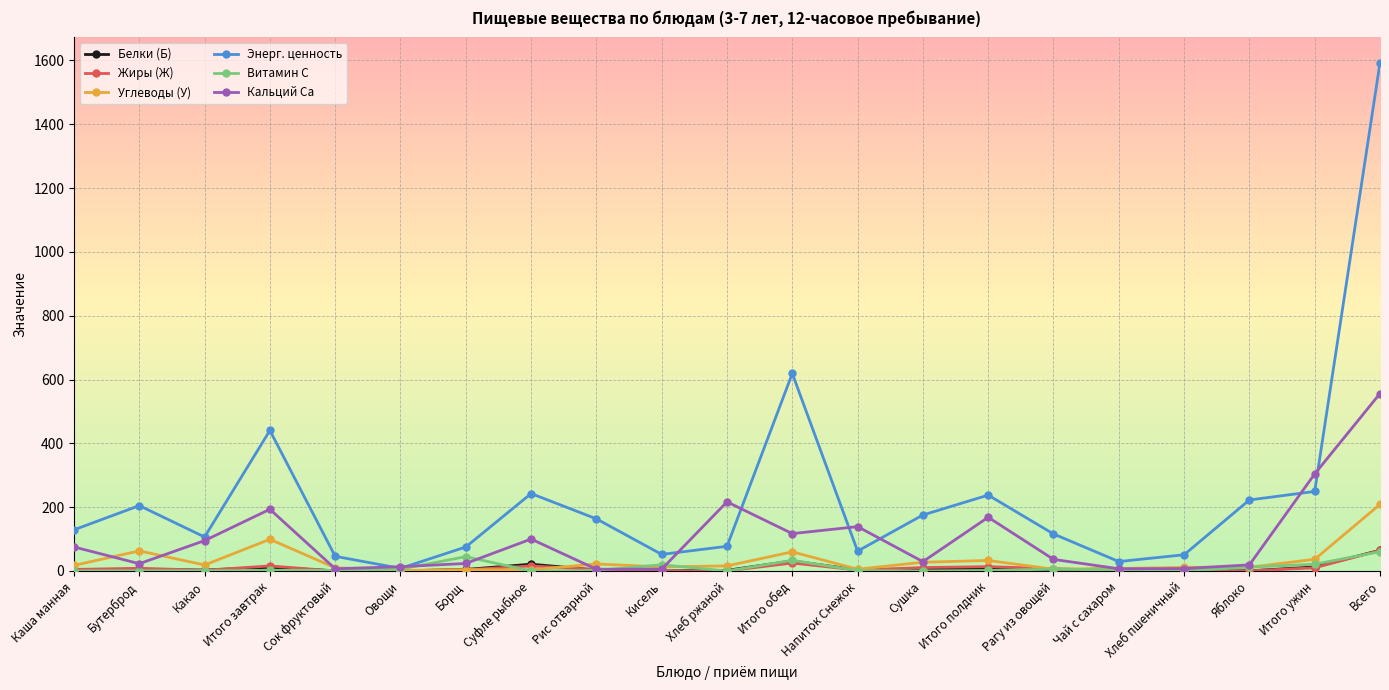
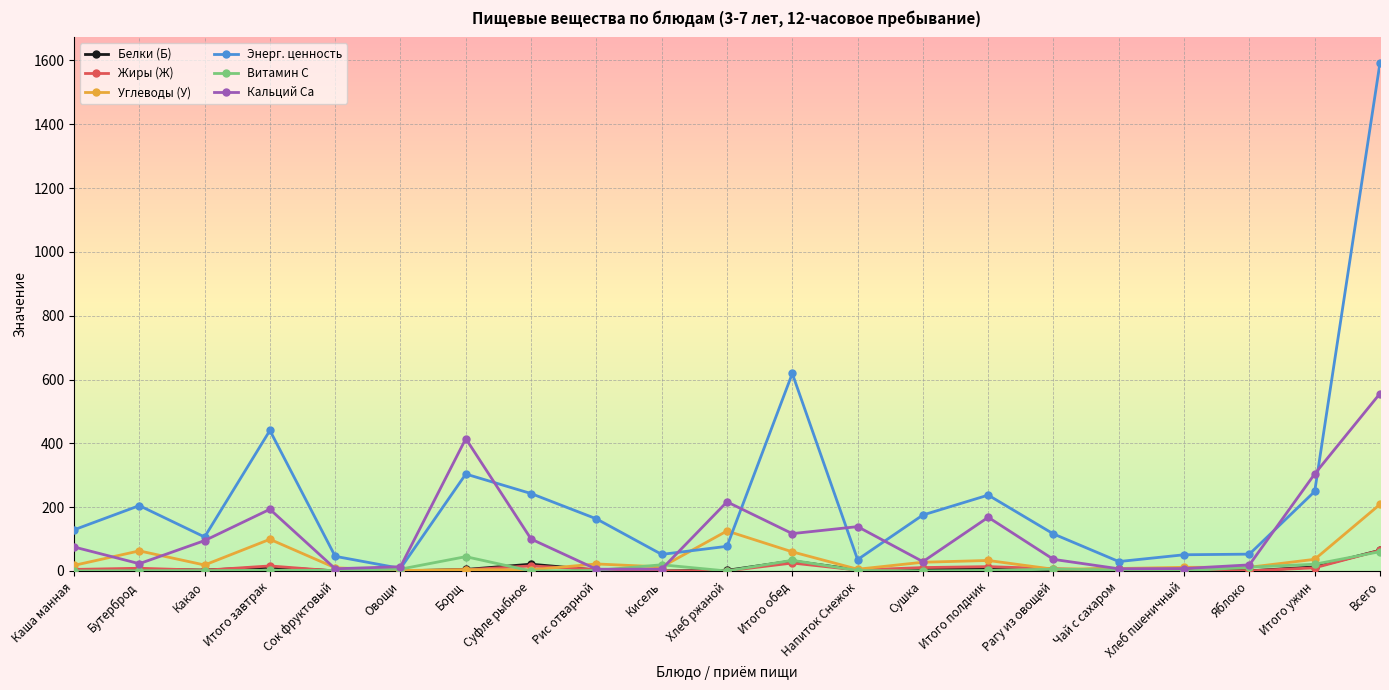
  {
    "Углеводы (У)": {
      "Каша манная": 20,
      "Бутерброд": 60,
      "Какао": 20,
      "Итого завтрак": 100,
      "Рис отварной": 20,
-     "Хлеб ржаной": 20,
+     "Хлеб ржаной": 130,
      "Итого обед": 60,
      "Итого полдник": 30,
      "Итого ужин": 40,
      "Всего": 210
    },
    "Энерг. ценность": {
      "Каша манная": 130,
      "Бутерброд": 200,
      "Какао": 110,
      "Итого завтрак": 440,
      "Сок фруктовый": 50,
-     "Борщ": 80,
+     "Борщ": 300,
      "Суфле рыбное": 240,
      "Рис отварной": 160,
      "Кисель": 50,
      "Хлеб ржаной": 80,
      "Итого обед": 620,
-     "Напиток Снежок": 60,
+     "Напиток Снежок": 40,
      "Сушка": 180,
      "Итого полдник": 240,
      "Рагу из овощей": 120,
      "Чай с сахаром": 30,
      "Хлеб пшеничный": 50,
-     "Яблоко": 220,
+     "Яблоко": 50,
      "Итого ужин": 250,
      "Всего": 1590
    },
    "Витамин С": {
      "Итого завтрак": 0,
      "Борщ": 40,
      "Итого ужин": 20
    },
    "Кальций Ca": {
      "Каша манная": 80,
      "Бутерброд": 20,
      "Какао": 100,
      "Итого завтрак": 190,
-     "Борщ": 20,
+     "Борщ": 410,
      "Суфле рыбное": 100,
      "Хлеб ржаной": 220,
      "Итого обед": 120,
      "Напиток Снежок": 140,
      "Итого полдник": 170,
      "Рагу из овощей": 40,
      "Итого ужин": 300,
      "Всего": 560
    }
  }
